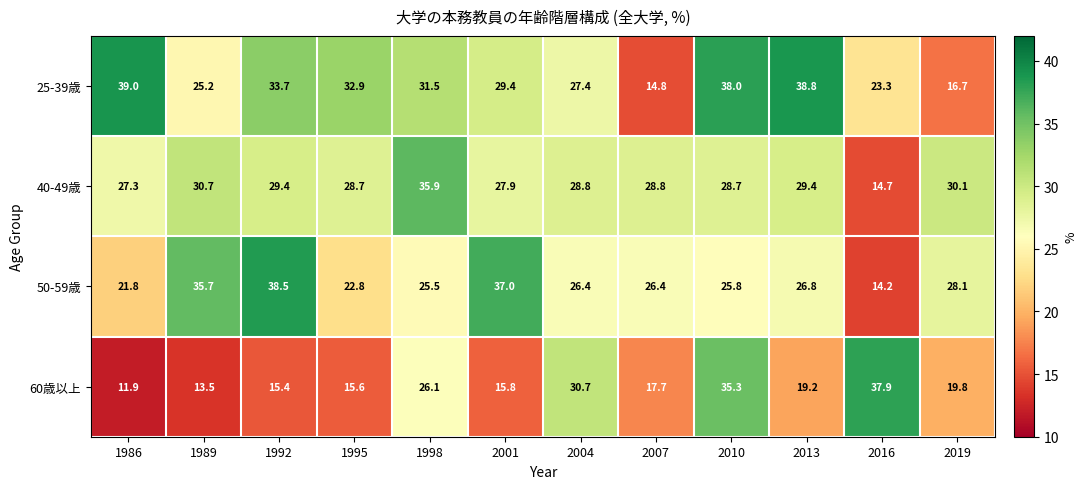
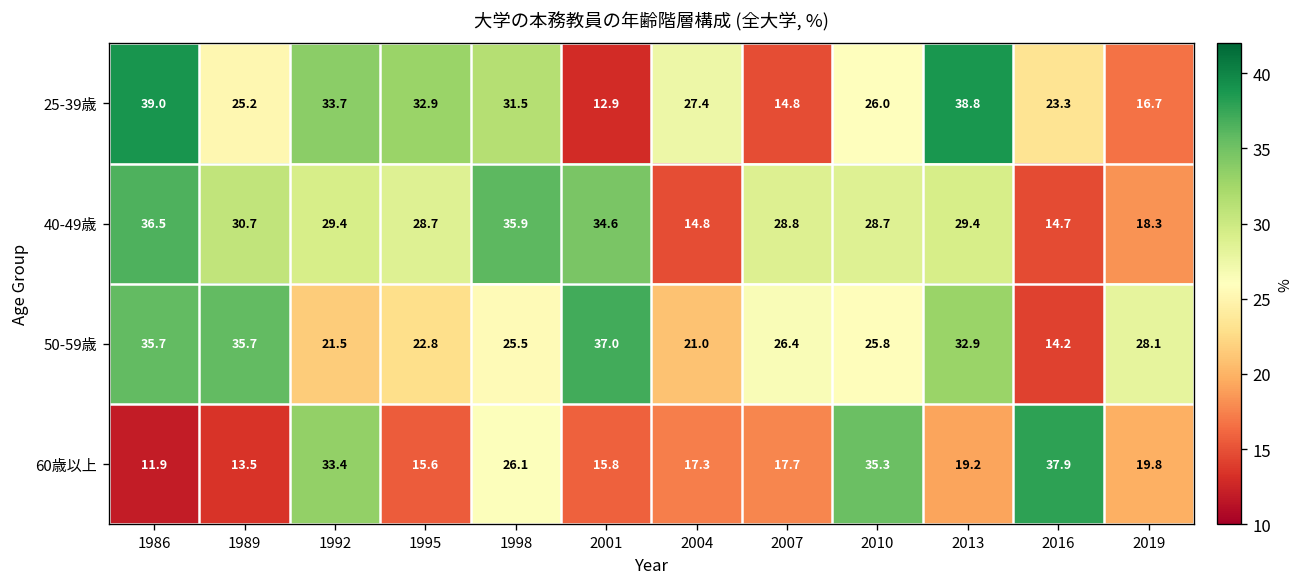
  {
    "25-39歳": {
      "1986": 39.0,
      "1989": 25.2,
      "1992": 33.7,
      "1995": 32.9,
      "1998": 31.5,
-     "2001": 29.4,
+     "2001": 12.9,
      "2004": 27.4,
      "2007": 14.8,
-     "2010": 38.0,
+     "2010": 26.0,
      "2013": 38.8,
      "2016": 23.3,
      "2019": 16.7
    },
    "40-49歳": {
-     "1986": 27.3,
+     "1986": 36.5,
      "1989": 30.7,
      "1992": 29.4,
      "1995": 28.7,
      "1998": 35.9,
-     "2001": 27.9,
-     "2004": 28.8,
+     "2001": 34.6,
+     "2004": 14.8,
      "2007": 28.8,
      "2010": 28.7,
      "2013": 29.4,
      "2016": 14.7,
-     "2019": 30.1
+     "2019": 18.3
    },
    "50-59歳": {
-     "1986": 21.8,
+     "1986": 35.7,
      "1989": 35.7,
-     "1992": 38.5,
+     "1992": 21.5,
      "1995": 22.8,
      "1998": 25.5,
      "2001": 37.0,
-     "2004": 26.4,
+     "2004": 21.0,
      "2007": 26.4,
      "2010": 25.8,
-     "2013": 26.8,
+     "2013": 32.9,
      "2016": 14.2,
      "2019": 28.1
    },
    "60歳以上": {
      "1986": 11.9,
      "1989": 13.5,
-     "1992": 15.4,
+     "1992": 33.4,
      "1995": 15.6,
      "1998": 26.1,
      "2001": 15.8,
-     "2004": 30.7,
+     "2004": 17.3,
      "2007": 17.7,
      "2010": 35.3,
      "2013": 19.2,
      "2016": 37.9,
      "2019": 19.8
    }
  }
